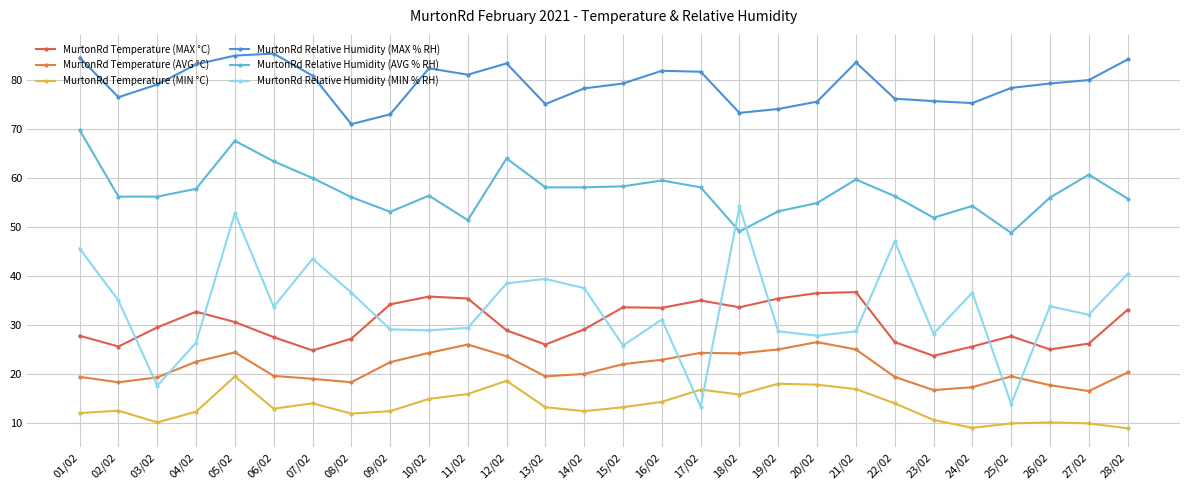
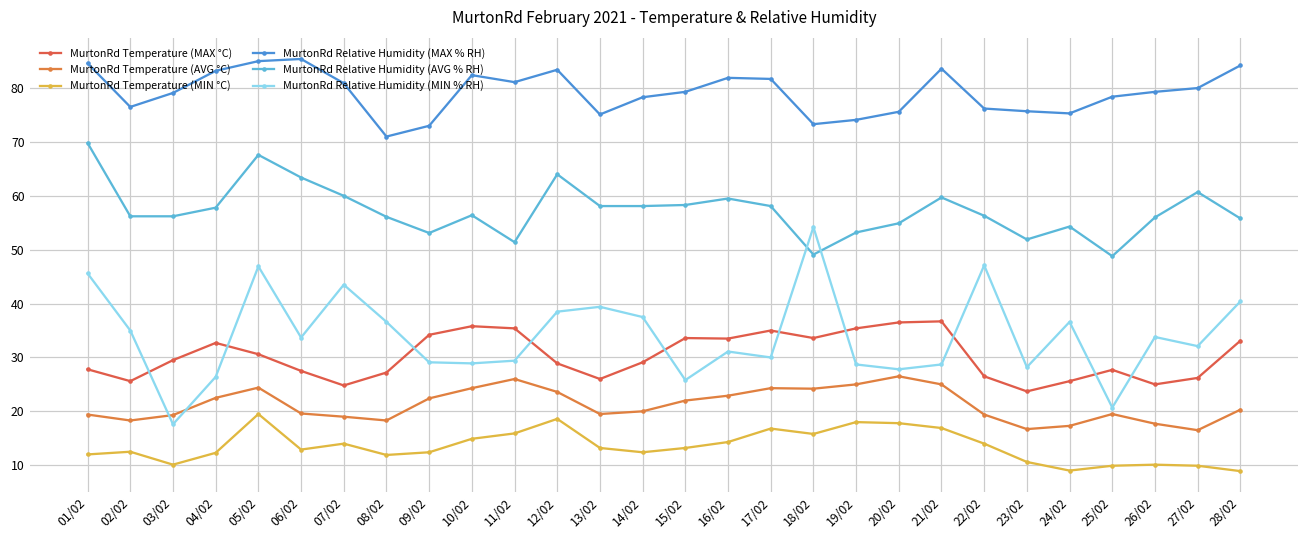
  {
    "MurtonRd Relative Humidity (MIN % RH)": {
      "01/02": 46,
      "02/02": 35,
      "03/02": 18,
      "04/02": 26,
-     "05/02": 53,
+     "05/02": 47,
      "06/02": 34,
      "07/02": 44,
      "08/02": 37,
      "09/02": 29,
      "10/02": 29,
      "11/02": 29,
      "12/02": 39,
      "13/02": 39,
      "14/02": 38,
      "15/02": 26,
      "16/02": 31,
-     "17/02": 13,
+     "17/02": 30,
      "18/02": 54,
      "19/02": 29,
      "20/02": 28,
      "21/02": 29,
      "22/02": 47,
      "23/02": 28,
      "24/02": 37,
-     "25/02": 14,
+     "25/02": 21,
      "26/02": 34,
      "27/02": 32,
      "28/02": 40
    }
  }
